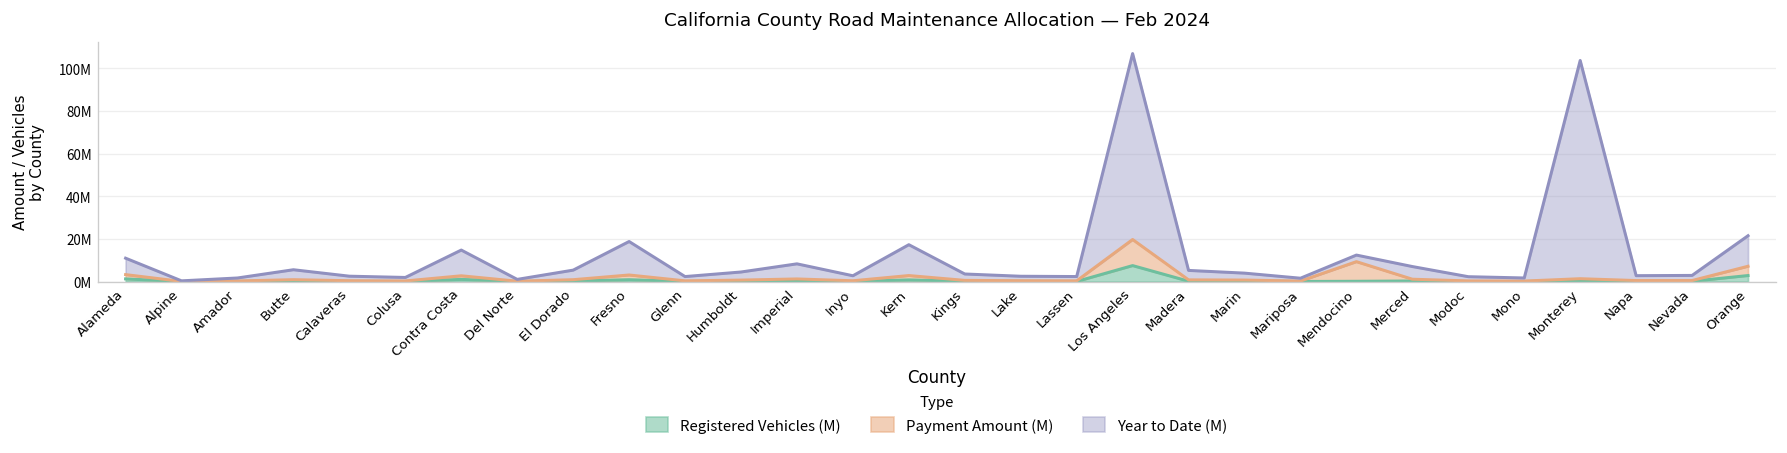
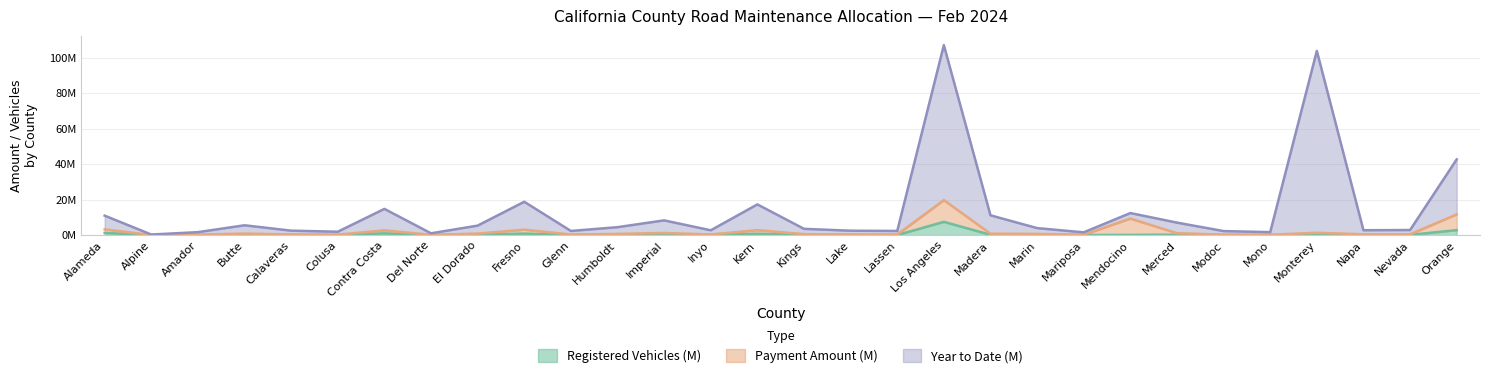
  {
    "Registered Vehicles (M)": {
      "Alameda": 1000000,
      "Contra Costa": 1000000,
      "Fresno": 1000000,
      "Kern": 1000000,
      "Los Angeles": 7000000,
      "Mendocino": 0,
      "Orange": 3000000
    },
    "Payment Amount (M)": {
      "Alameda": 2000000,
      "Contra Costa": 2000000,
      "Fresno": 2000000,
      "Kern": 2000000,
      "Los Angeles": 12000000,
      "Mendocino": 9000000,
-     "Orange": 4000000
+     "Orange": 9000000
    },
    "Year to Date (M)": {
      "Alameda": 8000000,
      "Butte": 5000000,
      "Calaveras": 2000000,
      "Colusa": 2000000,
      "Contra Costa": 12000000,
      "El Dorado": 4000000,
      "Fresno": 16000000,
      "Glenn": 2000000,
      "Humboldt": 4000000,
      "Imperial": 7000000,
      "Inyo": 2000000,
      "Kern": 14000000,
      "Kings": 3000000,
      "Lake": 2000000,
      "Lassen": 2000000,
      "Los Angeles": 87000000,
-     "Madera": 4000000,
+     "Madera": 10000000,
      "Marin": 3000000,
      "Mendocino": 3000000,
      "Merced": 6000000,
      "Modoc": 2000000,
      "Mono": 1000000,
      "Monterey": 102000000,
      "Napa": 2000000,
      "Nevada": 2000000,
-     "Orange": 14000000
+     "Orange": 31000000
    }
  }
